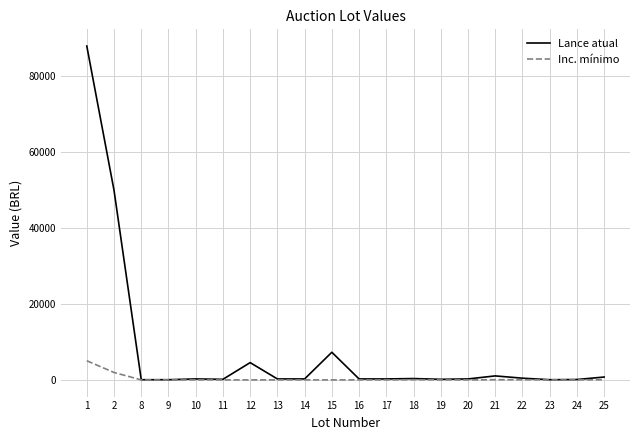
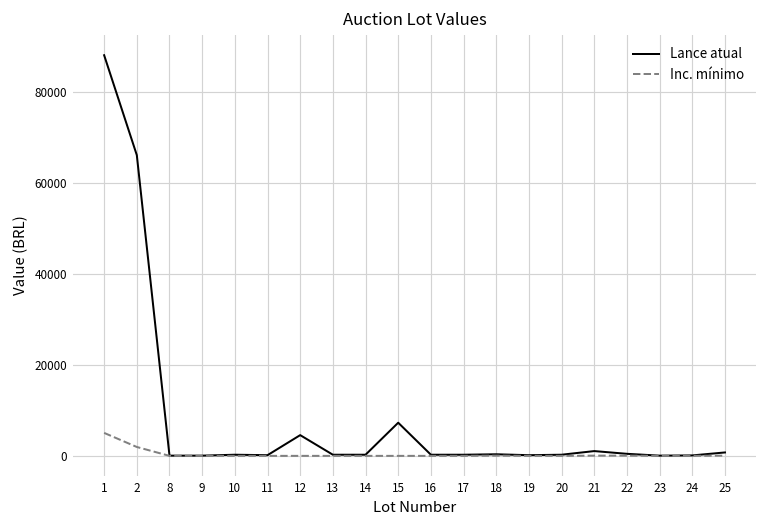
  {
    "Lance atual": {
      "1": 88000,
-     "2": 50000,
+     "2": 66000,
      "12": 5000,
      "15": 7000,
      "21": 1000,
      "25": 1000
    },
    "Inc. mínimo": {
      "1": 5000,
      "2": 2000,
      "12": 0,
      "15": 0,
      "21": 0,
      "25": 0
    }
  }
